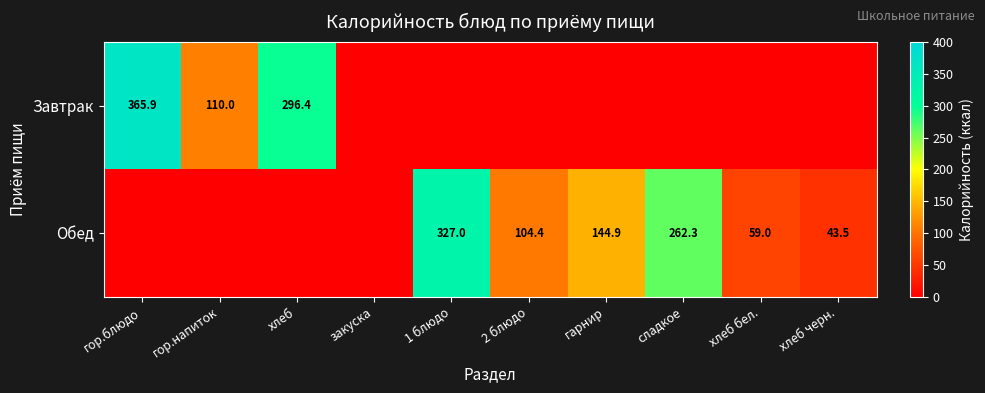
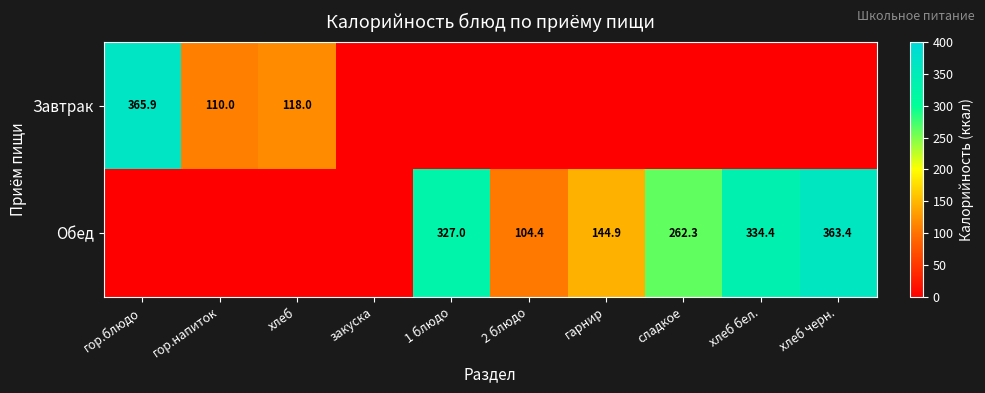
  {
    "Завтрак": {
      "гор.блюдо": 365.9,
      "гор.напиток": 110.0,
-     "хлеб": 296.4
+     "хлеб": 118.0
    },
    "Обед": {
      "1 блюдо": 327.0,
      "2 блюдо": 104.4,
      "гарнир": 144.9,
      "сладкое": 262.3,
-     "хлеб бел.": 59.0,
-     "хлеб черн.": 43.5
+     "хлеб бел.": 334.4,
+     "хлеб черн.": 363.4
    }
  }
